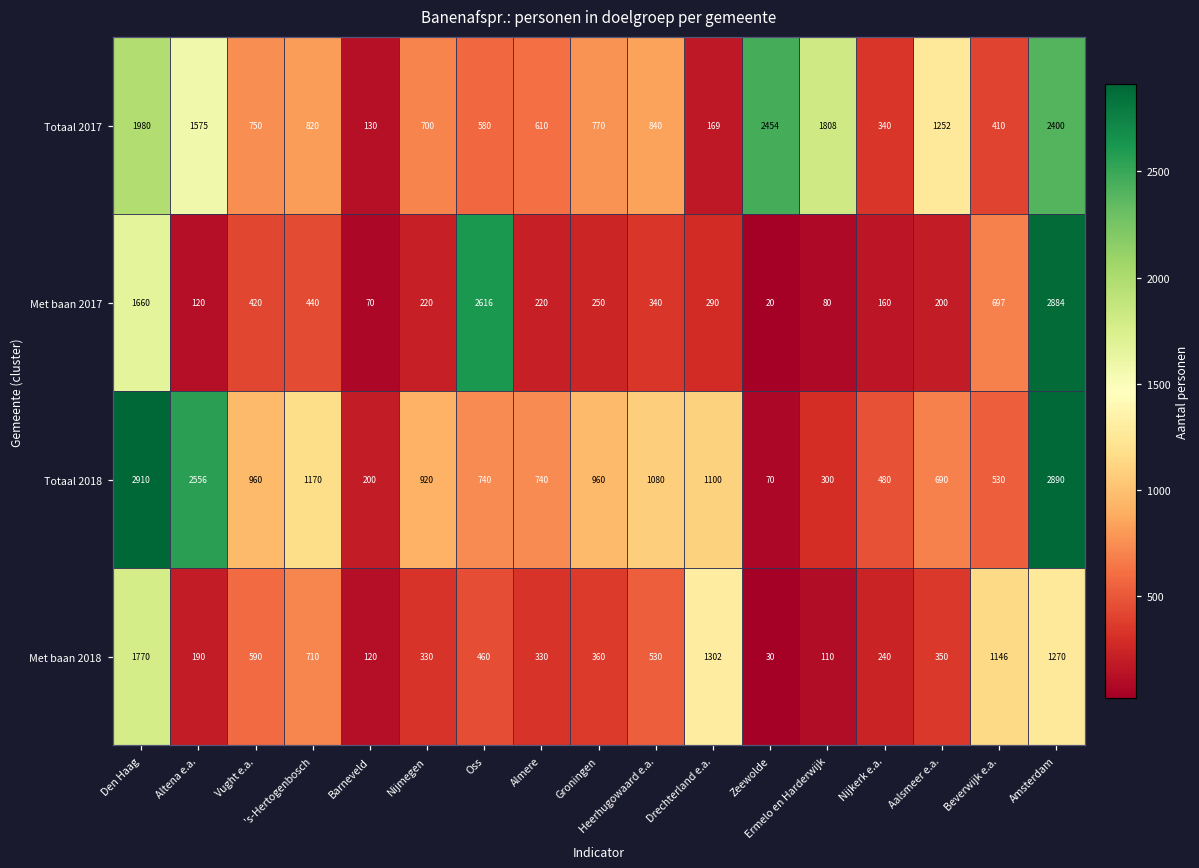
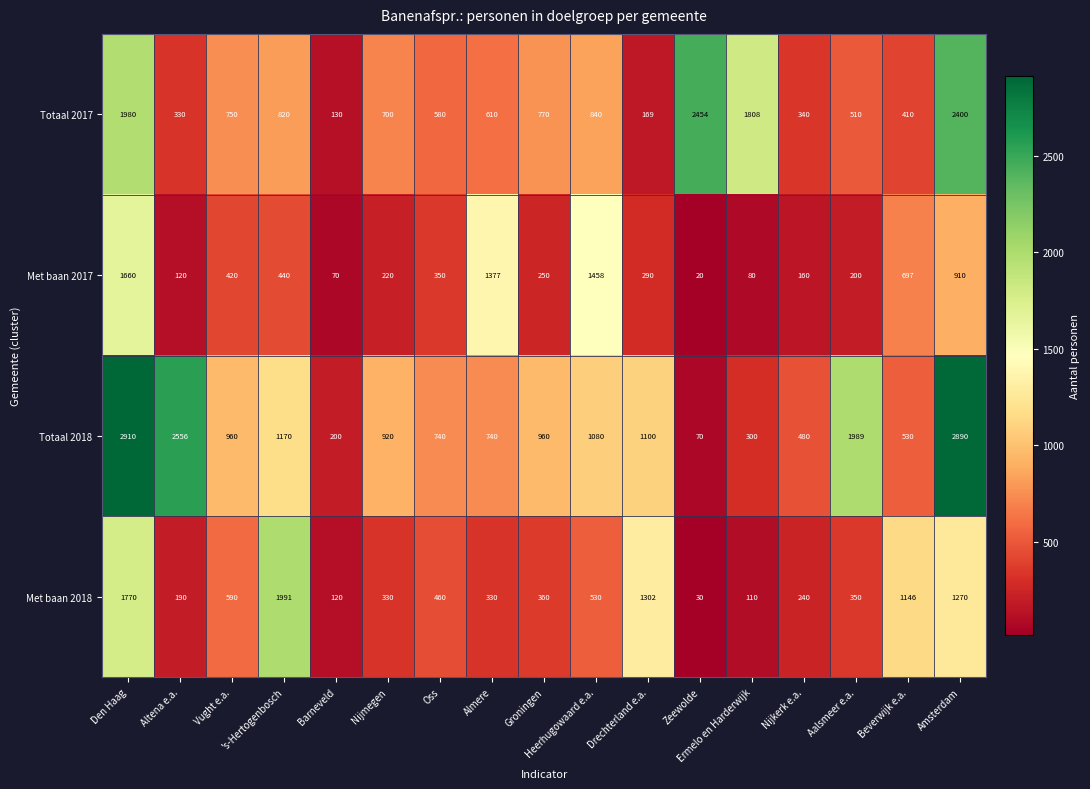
  {
    "Totaal 2017": {
      "Den Haag": 1980,
-     "Altena e.a.": 1575,
+     "Altena e.a.": 330,
      "Vught e.a.": 750,
      "'s-Hertogenbosch": 820,
      "Barneveld": 130,
      "Nijmegen": 700,
      "Oss": 580,
      "Almere": 610,
      "Groningen": 770,
      "Heerhugowaard e.a.": 840,
      "Drechterland e.a.": 169,
      "Zeewolde": 2454,
      "Ermelo en Harderwijk": 1808,
      "Nijkerk e.a.": 340,
-     "Aalsmeer e.a.": 1252,
+     "Aalsmeer e.a.": 510,
      "Beverwijk e.a.": 410,
      "Amsterdam": 2400
    },
    "Met baan 2017": {
      "Den Haag": 1660,
      "Altena e.a.": 120,
      "Vught e.a.": 420,
      "'s-Hertogenbosch": 440,
      "Barneveld": 70,
      "Nijmegen": 220,
-     "Oss": 2616,
-     "Almere": 220,
+     "Oss": 350,
+     "Almere": 1377,
      "Groningen": 250,
-     "Heerhugowaard e.a.": 340,
+     "Heerhugowaard e.a.": 1458,
      "Drechterland e.a.": 290,
      "Zeewolde": 20,
      "Ermelo en Harderwijk": 80,
      "Nijkerk e.a.": 160,
      "Aalsmeer e.a.": 200,
      "Beverwijk e.a.": 697,
-     "Amsterdam": 2884
+     "Amsterdam": 910
    },
    "Totaal 2018": {
      "Den Haag": 2910,
      "Altena e.a.": 2556,
      "Vught e.a.": 960,
      "'s-Hertogenbosch": 1170,
      "Barneveld": 200,
      "Nijmegen": 920,
      "Oss": 740,
      "Almere": 740,
      "Groningen": 960,
      "Heerhugowaard e.a.": 1080,
      "Drechterland e.a.": 1100,
      "Zeewolde": 70,
      "Ermelo en Harderwijk": 300,
      "Nijkerk e.a.": 480,
-     "Aalsmeer e.a.": 690,
+     "Aalsmeer e.a.": 1989,
      "Beverwijk e.a.": 530,
      "Amsterdam": 2890
    },
    "Met baan 2018": {
      "Den Haag": 1770,
      "Altena e.a.": 190,
      "Vught e.a.": 590,
-     "'s-Hertogenbosch": 710,
+     "'s-Hertogenbosch": 1991,
      "Barneveld": 120,
      "Nijmegen": 330,
      "Oss": 460,
      "Almere": 330,
      "Groningen": 360,
      "Heerhugowaard e.a.": 530,
      "Drechterland e.a.": 1302,
      "Zeewolde": 30,
      "Ermelo en Harderwijk": 110,
      "Nijkerk e.a.": 240,
      "Aalsmeer e.a.": 350,
      "Beverwijk e.a.": 1146,
      "Amsterdam": 1270
    }
  }
